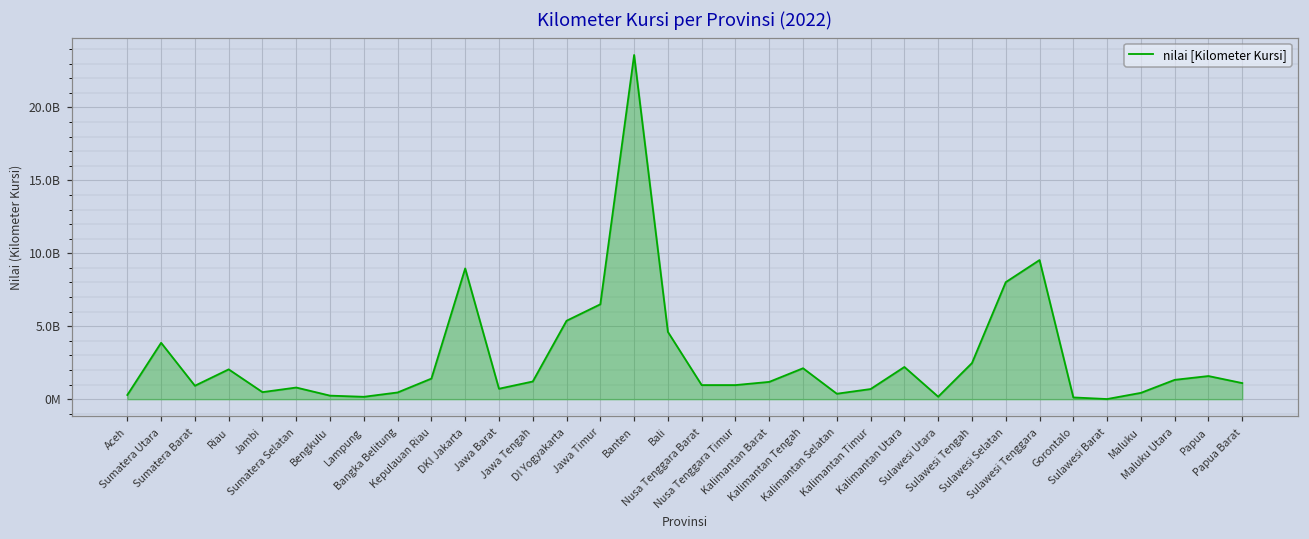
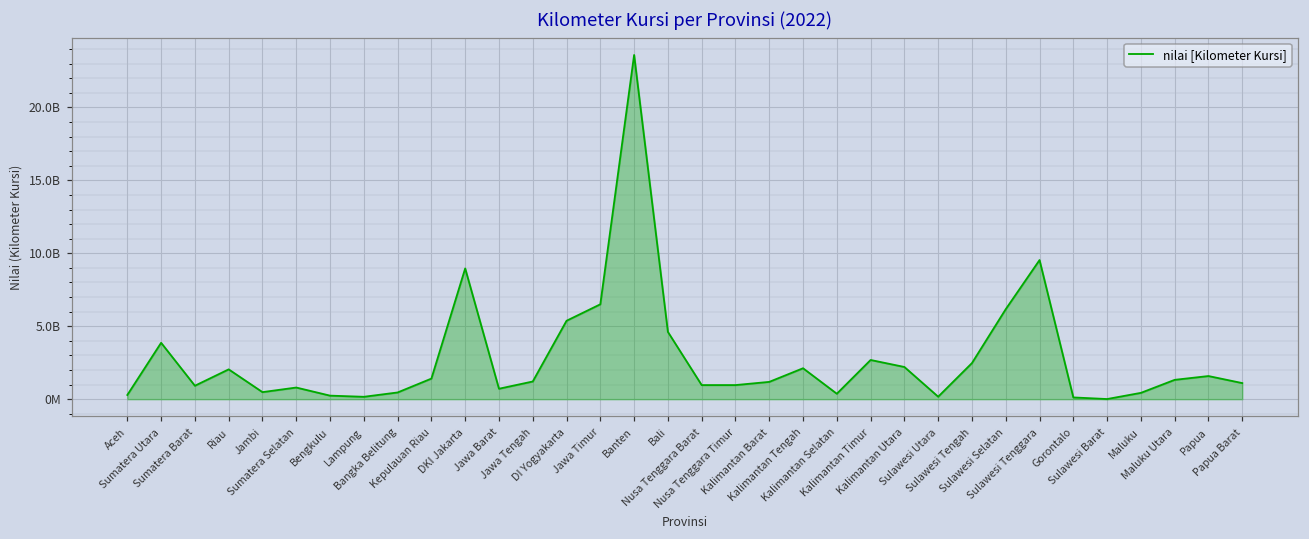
  {
    "Aceh": 300000000,
    "Sumatera Utara": 3900000000,
    "Sumatera Barat": 900000000,
    "Riau": 2000000000,
    "Jambi": 500000000,
    "Sumatera Selatan": 800000000,
    "Bengkulu": 200000000,
    "Lampung": 200000000,
    "Bangka Belitung": 500000000,
    "Kepulauan Riau": 1400000000,
    "DKI Jakarta": 9000000000,
    "Jawa Barat": 700000000,
    "Jawa Tengah": 1200000000,
    "DI Yogyakarta": 5400000000,
    "Jawa Timur": 6500000000,
    "Banten": 23600000000,
    "Bali": 4600000000,
    "Nusa Tenggara Barat": 1000000000,
    "Nusa Tenggara Timur": 1000000000,
    "Kalimantan Barat": 1200000000,
    "Kalimantan Tengah": 2100000000,
    "Kalimantan Selatan": 400000000,
-   "Kalimantan Timur": 700000000,
+   "Kalimantan Timur": 2700000000,
    "Kalimantan Utara": 2200000000,
    "Sulawesi Utara": 200000000,
    "Sulawesi Tengah": 2500000000,
-   "Sulawesi Selatan": 8000000000,
+   "Sulawesi Selatan": 6200000000,
    "Sulawesi Tenggara": 9500000000,
    "Gorontalo": 100000000,
    "Sulawesi Barat": 0,
    "Maluku": 400000000,
    "Maluku Utara": 1300000000,
    "Papua": 1600000000,
    "Papua Barat": 1100000000
  }
